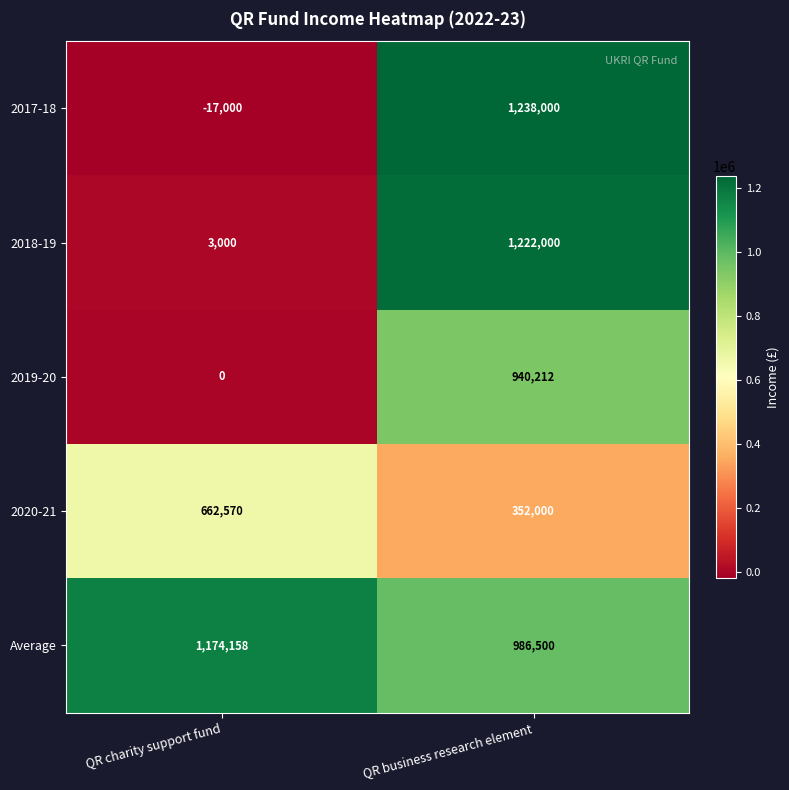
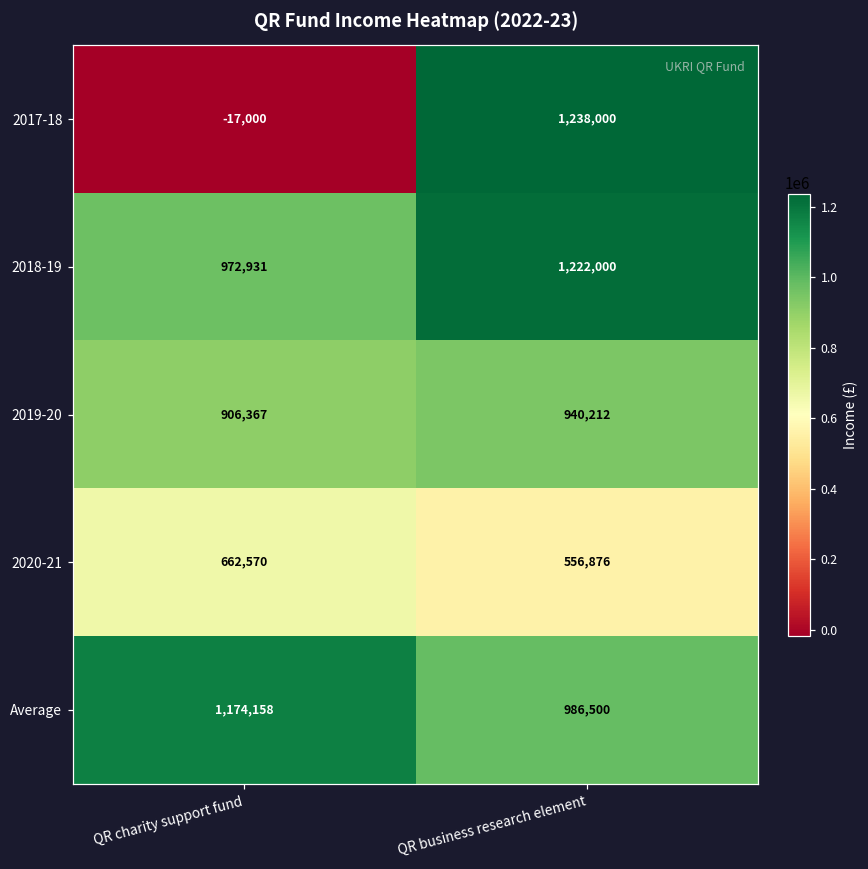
  {
    "2017-18": {
      "QR charity support fund": "-17,000"
    },
    "2018-19": {
-     "QR charity support fund": "3,000",
+     "QR charity support fund": "972,931",
      "QR business research element": "1,222,000"
    },
    "2019-20": {
-     "QR charity support fund": "0",
+     "QR charity support fund": "906,367",
      "QR business research element": "940,212"
    },
    "2020-21": {
      "QR charity support fund": "662,570",
-     "QR business research element": "352,000"
+     "QR business research element": "556,876"
    },
    "Average": {
      "QR charity support fund": "1,174,158",
      "QR business research element": "986,500"
    }
  }
